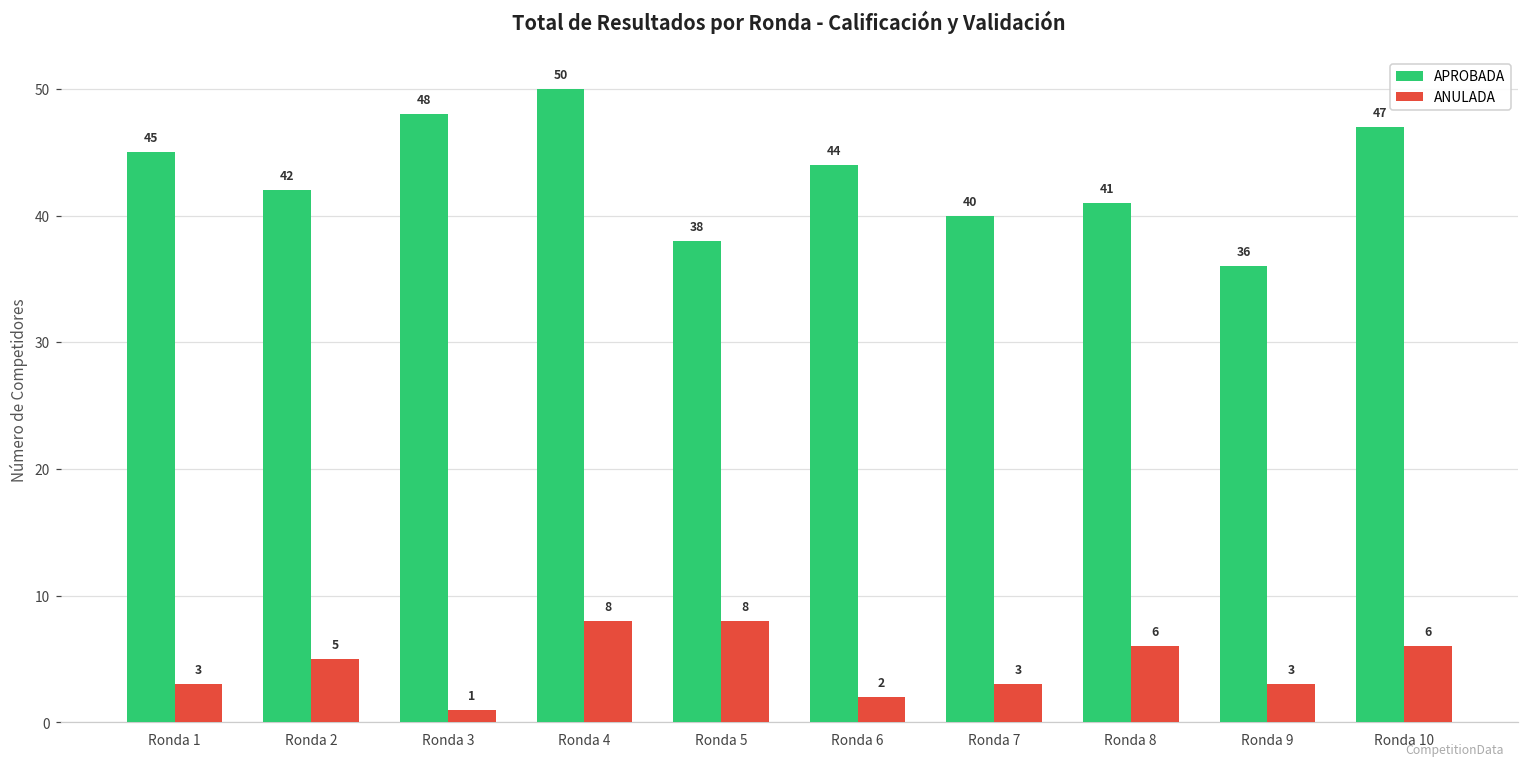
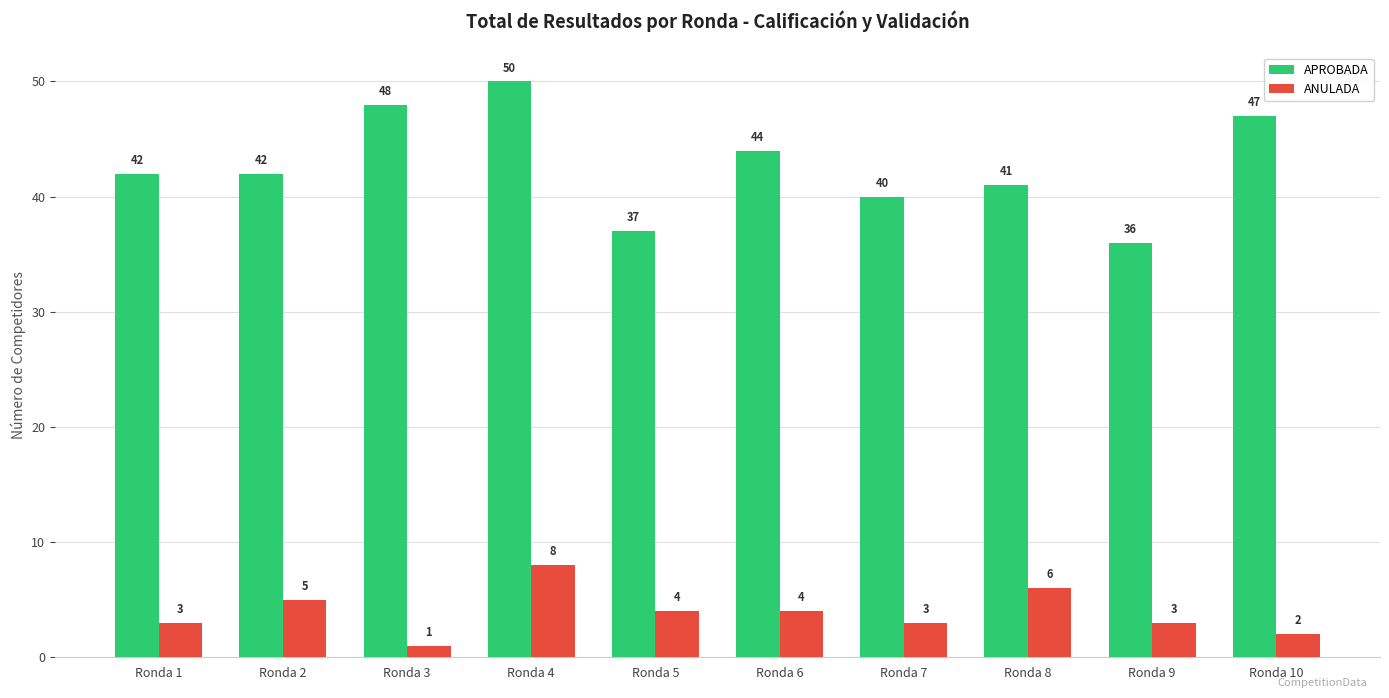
  {
    "APROBADA": {
-     "Ronda 1": 45,
+     "Ronda 1": 42,
      "Ronda 2": 42,
      "Ronda 3": 48,
      "Ronda 4": 50,
-     "Ronda 5": 38,
+     "Ronda 5": 37,
      "Ronda 6": 44,
      "Ronda 7": 40,
      "Ronda 8": 41,
      "Ronda 9": 36,
      "Ronda 10": 47
    },
    "ANULADA": {
      "Ronda 1": 3,
      "Ronda 2": 5,
      "Ronda 3": 1,
      "Ronda 4": 8,
-     "Ronda 5": 8,
-     "Ronda 6": 2,
+     "Ronda 5": 4,
+     "Ronda 6": 4,
      "Ronda 7": 3,
      "Ronda 8": 6,
      "Ronda 9": 3,
-     "Ronda 10": 6
+     "Ronda 10": 2
    }
  }
